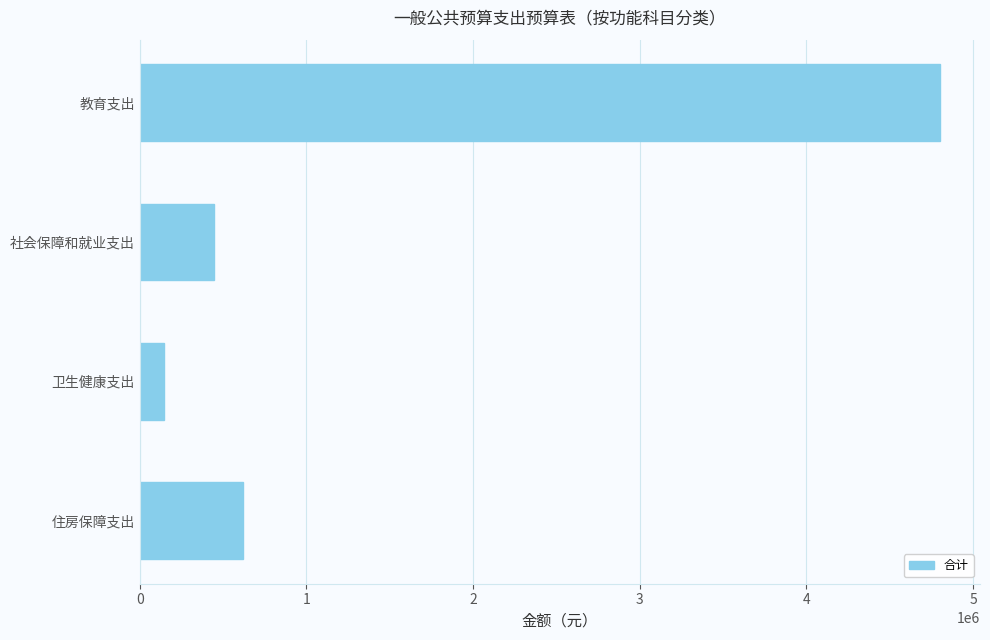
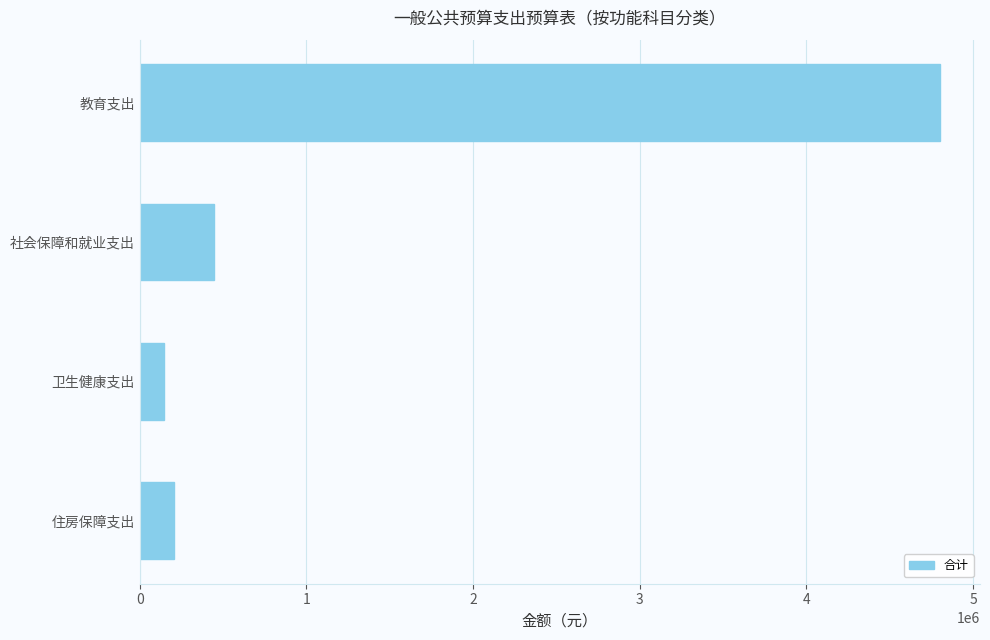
  {
    "教育支出": 4800000,
    "社会保障和就业支出": 440000,
    "卫生健康支出": 140000,
-   "住房保障支出": 620000
+   "住房保障支出": 210000
  }
